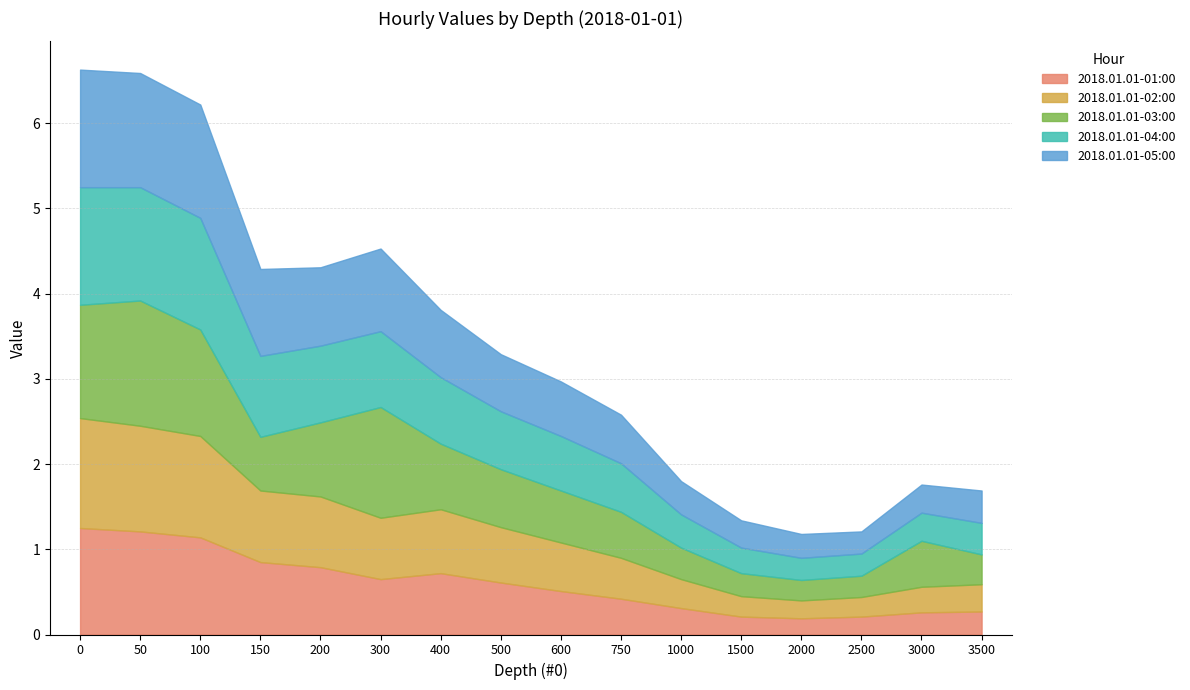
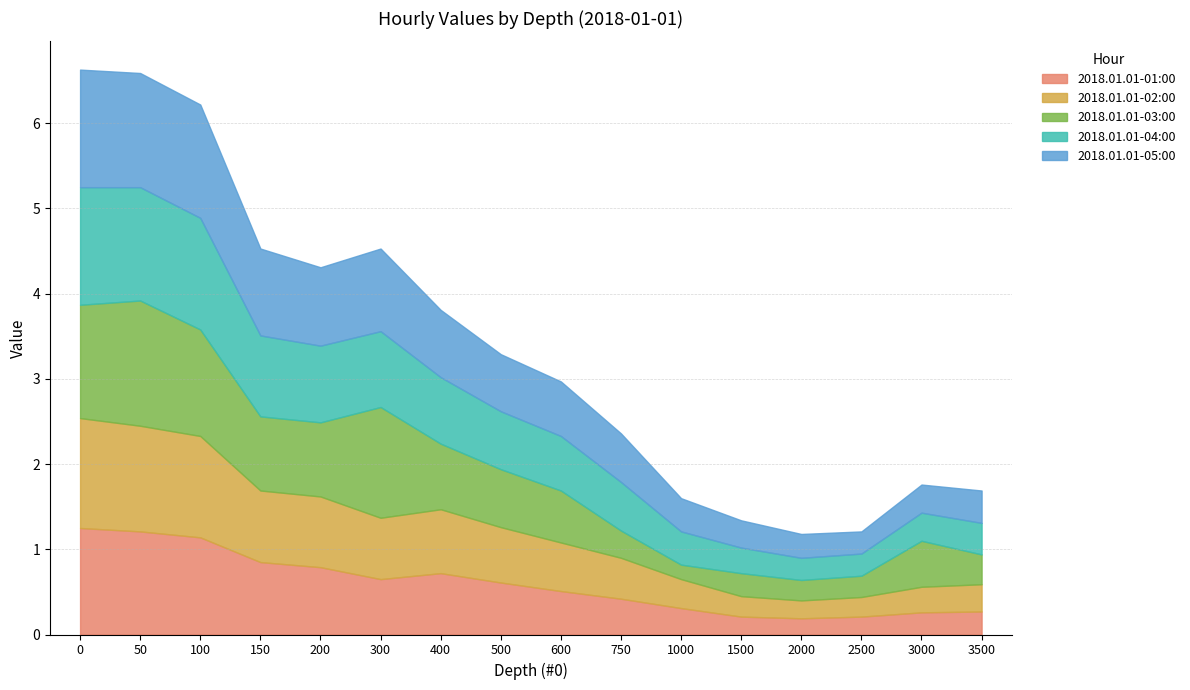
  {
    "2018.01.01-03:00": {
      "0": 1.3,
      "50": 1.5,
      "100": 1.3,
-     "150": 0.6,
+     "150": 0.9,
      "200": 0.9,
      "300": 1.3,
      "400": 0.8,
      "500": 0.7,
      "600": 0.6,
-     "750": 0.5,
-     "1000": 0.4,
+     "750": 0.3,
+     "1000": 0.2,
      "1500": 0.3,
      "2000": 0.2,
      "2500": 0.2,
      "3000": 0.5,
      "3500": 0.4
    }
  }
